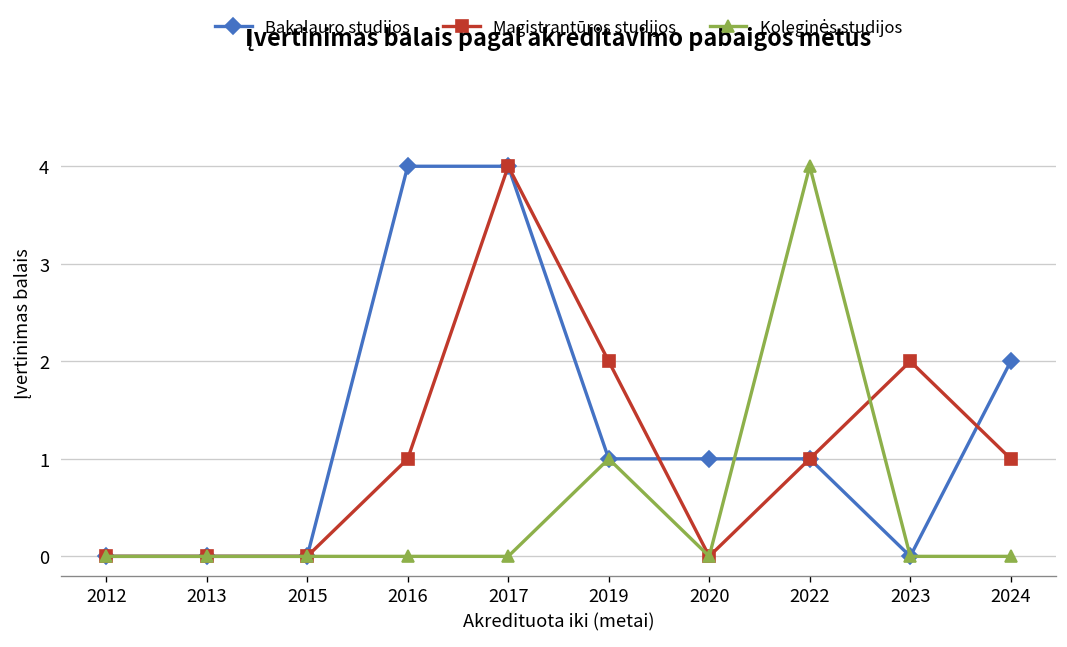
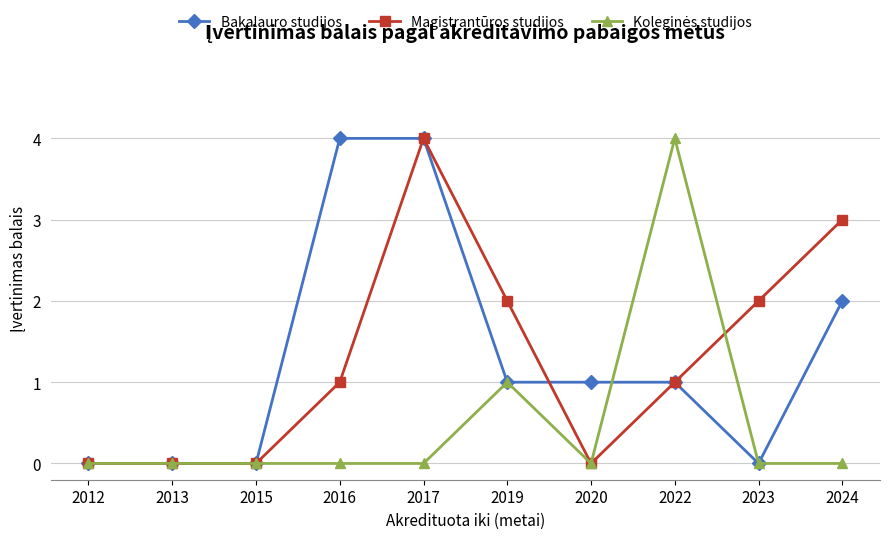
  {
    "Bakalauro studijos": {
      "2016": 4,
      "2020": 1,
      "2024": 2
    },
    "Magistrantūros studijos": {
      "2016": 1,
      "2019": 2,
      "2023": 2,
-     "2024": 1
+     "2024": 3
    },
    "Koleginės studijos": {
      "2016": 0,
      "2017": 0,
      "2022": 4,
      "2024": 0
    }
  }
